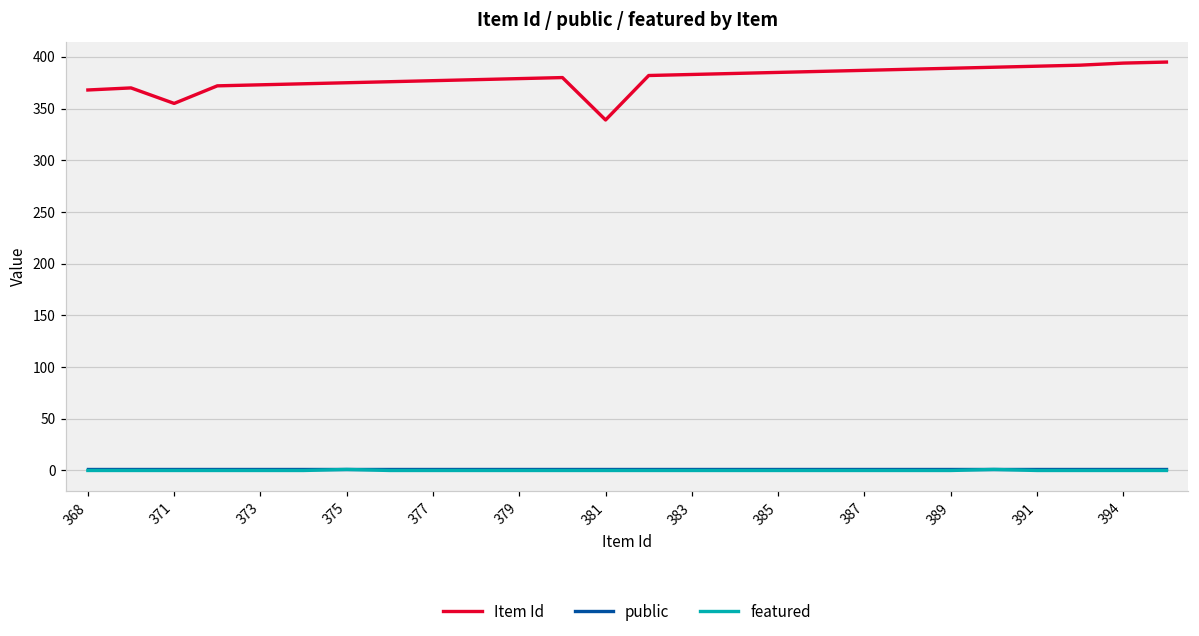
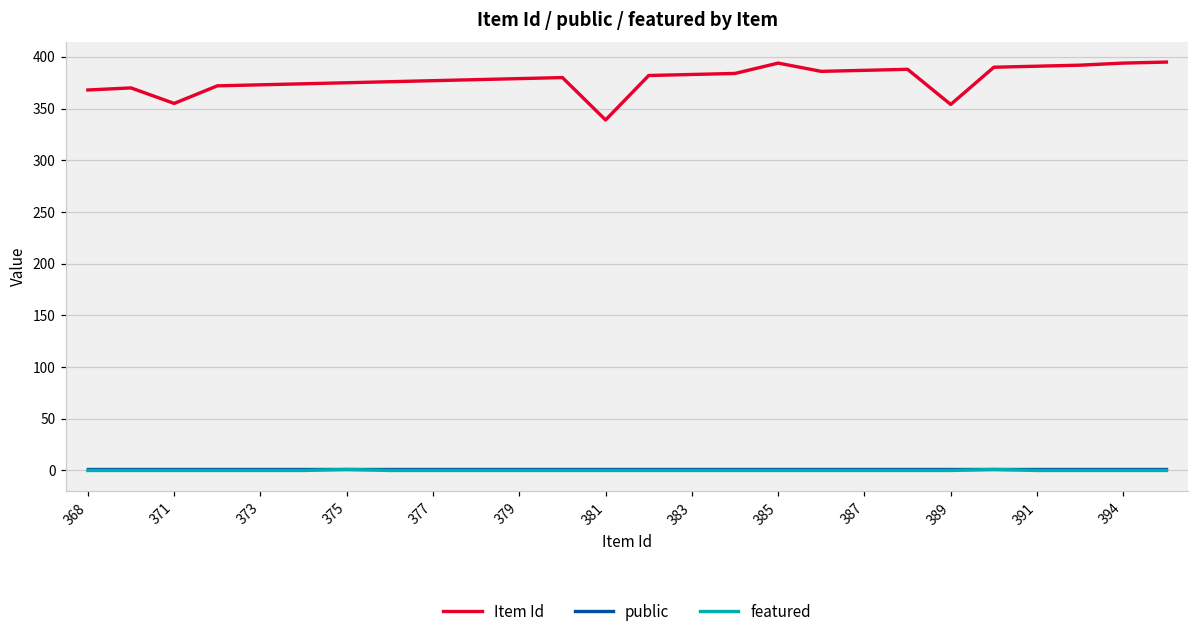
  {
    "Item Id": {
      "368": 370,
      "371": 360,
      "373": 370,
      "375": 380,
      "377": 380,
      "379": 380,
      "381": 340,
      "383": 380,
-     "385": 385,
+     "385": 394,
      "387": 390,
-     "389": 390,
+     "389": 350,
      "391": 390,
      "394": 390
    }
  }
